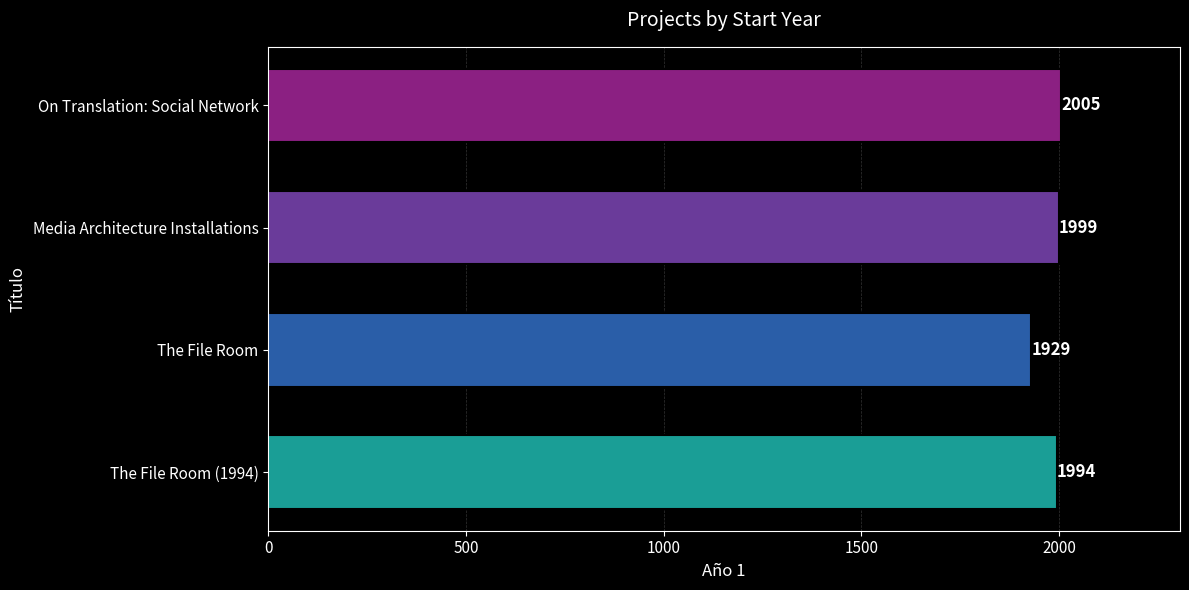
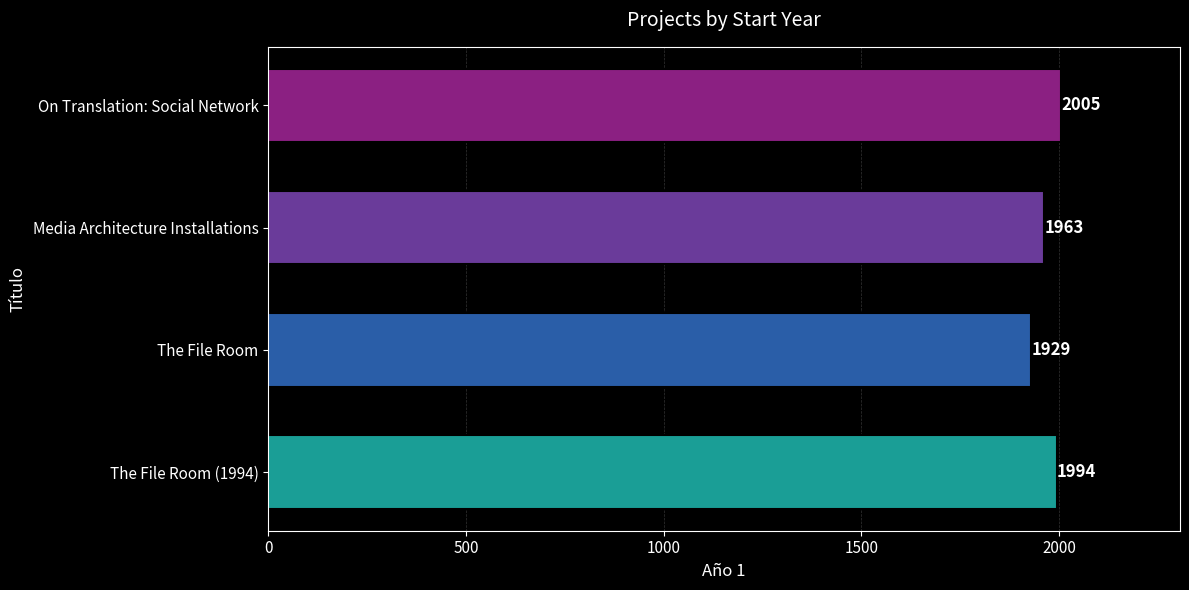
  {
    "On Translation: Social Network": 2005,
-   "Media Architecture Installations": 1999,
+   "Media Architecture Installations": 1963,
    "The File Room": 1929,
    "The File Room (1994)": 1994
  }
